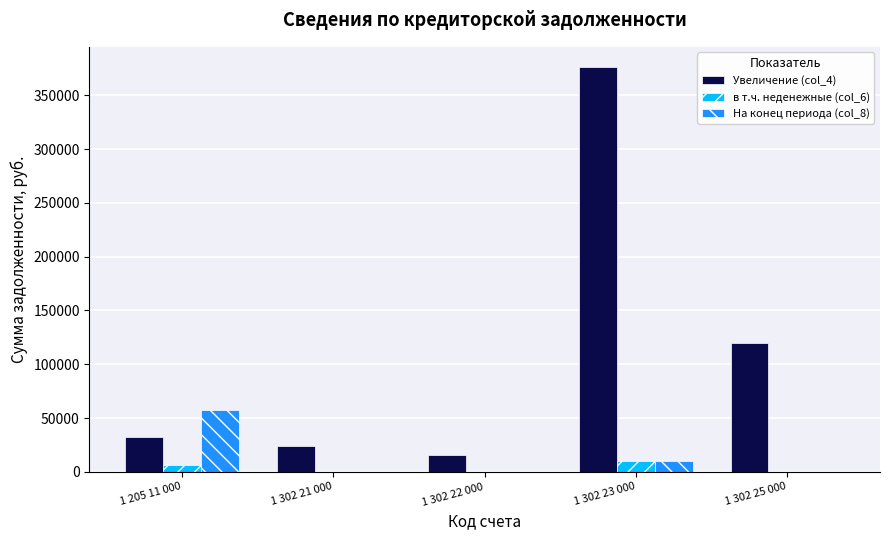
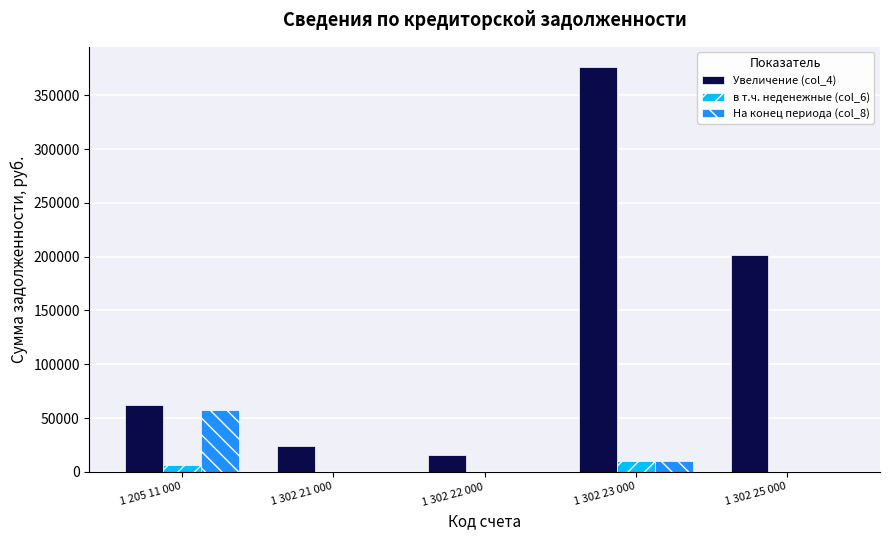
  {
    "Увеличение (col_4)": {
-     "1 205 11 000": 32000,
+     "1 205 11 000": 62000,
      "1 302 21 000": 24000,
      "1 302 22 000": 16000,
      "1 302 23 000": 376000,
-     "1 302 25 000": 119000
+     "1 302 25 000": 201000
    }
  }
